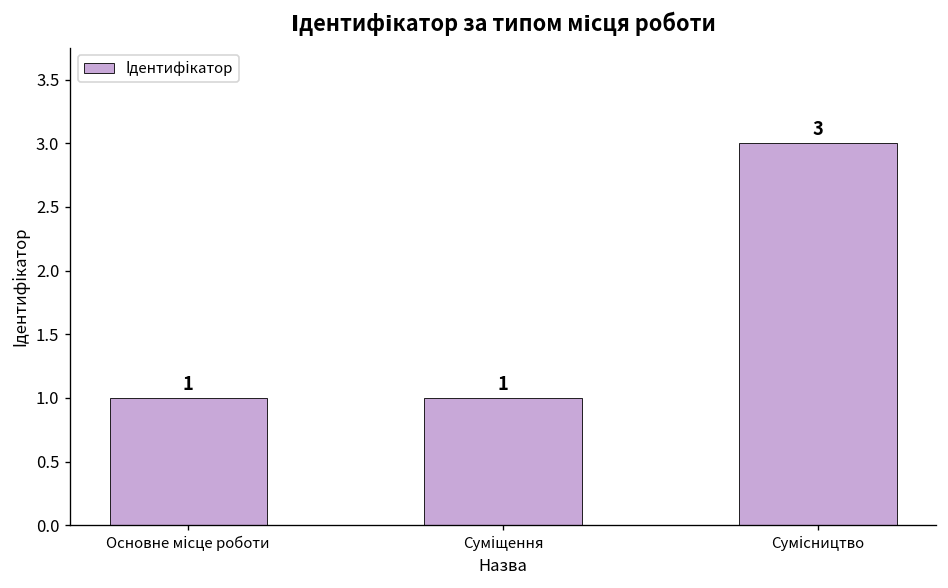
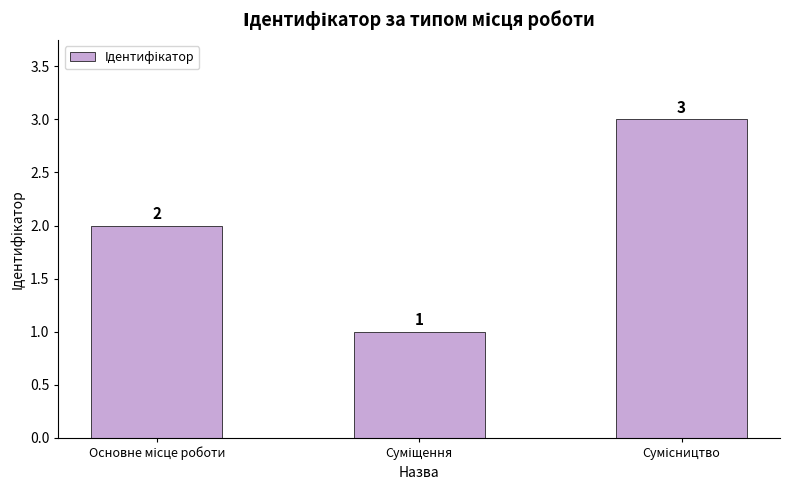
  {
-   "Основне місце роботи": 1,
+   "Основне місце роботи": 2,
    "Суміщення": 1,
    "Сумісництво": 3
  }
